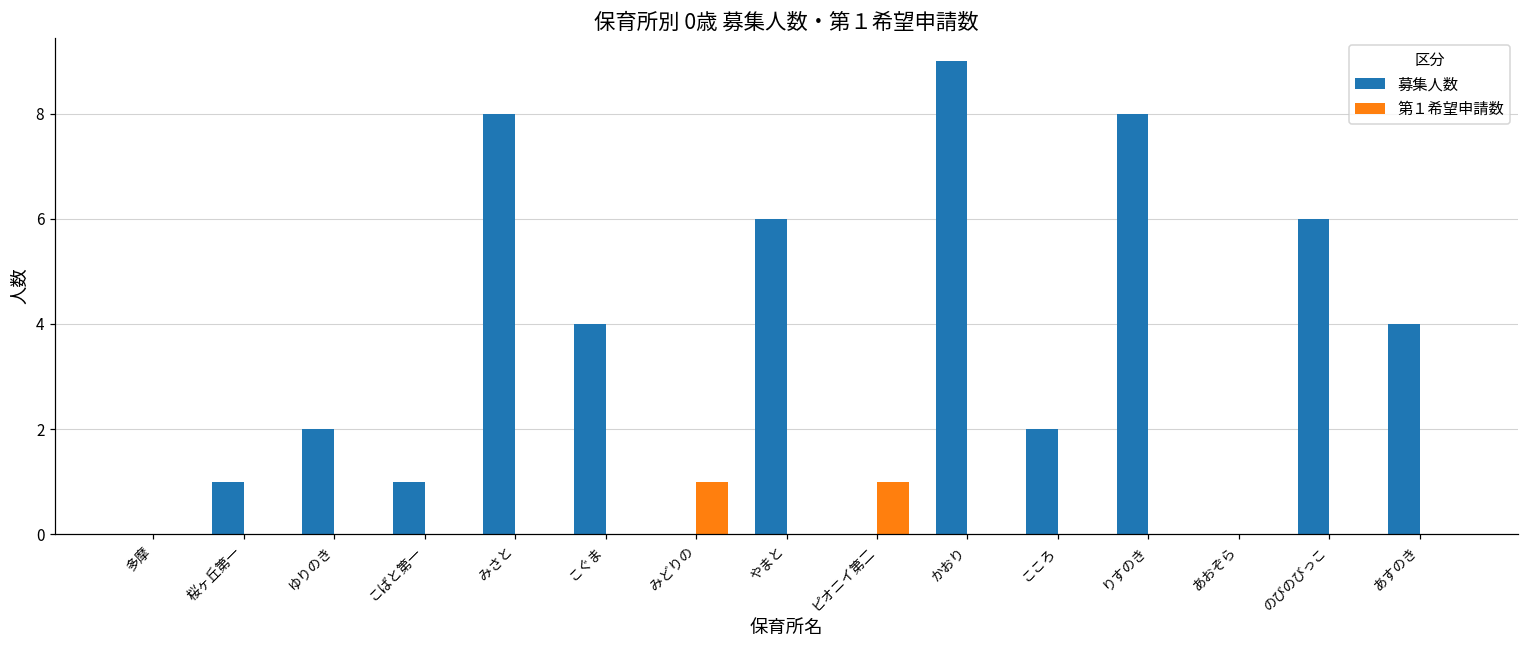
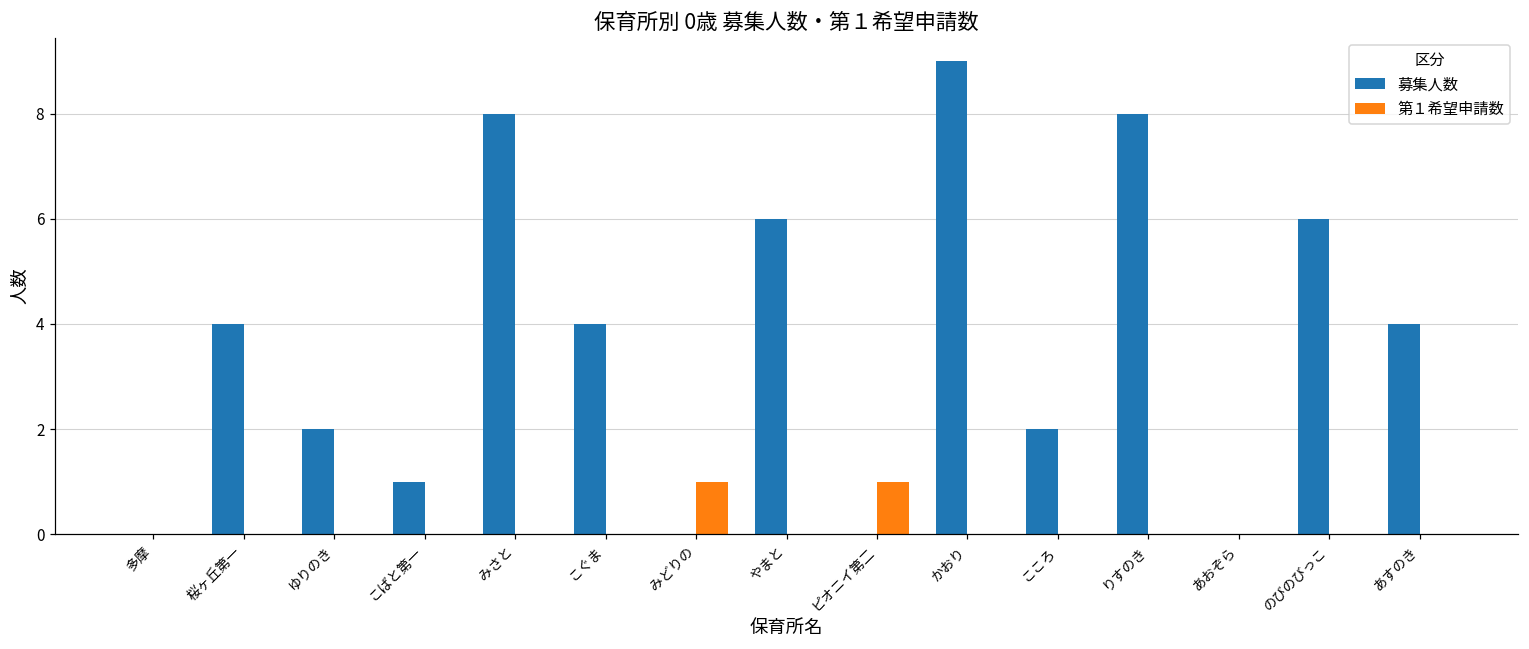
  {
    "募集人数": {
      "多摩": 0,
-     "桜ヶ丘第一": 1,
+     "桜ヶ丘第一": 4,
      "ゆりのき": 2,
      "こばと第一": 1,
      "みさと": 8,
      "こぐま": 4,
      "みどりの": 0,
      "やまと": 6,
      "ピオニイ第二": 0,
      "かおり": 9,
      "こころ": 2,
      "りすのき": 8,
      "あおぞら": 0,
      "のびのびっこ": 6,
      "あすのき": 4
    },
    "第１希望申請数": {
      "多摩": 0,
      "桜ヶ丘第一": 0,
      "ゆりのき": 0,
      "こばと第一": 0,
      "みさと": 0,
      "こぐま": 0,
      "みどりの": 1,
      "やまと": 0,
      "ピオニイ第二": 1,
      "かおり": 0,
      "こころ": 0,
      "りすのき": 0,
      "あおぞら": 0,
      "のびのびっこ": 0,
      "あすのき": 0
    }
  }
